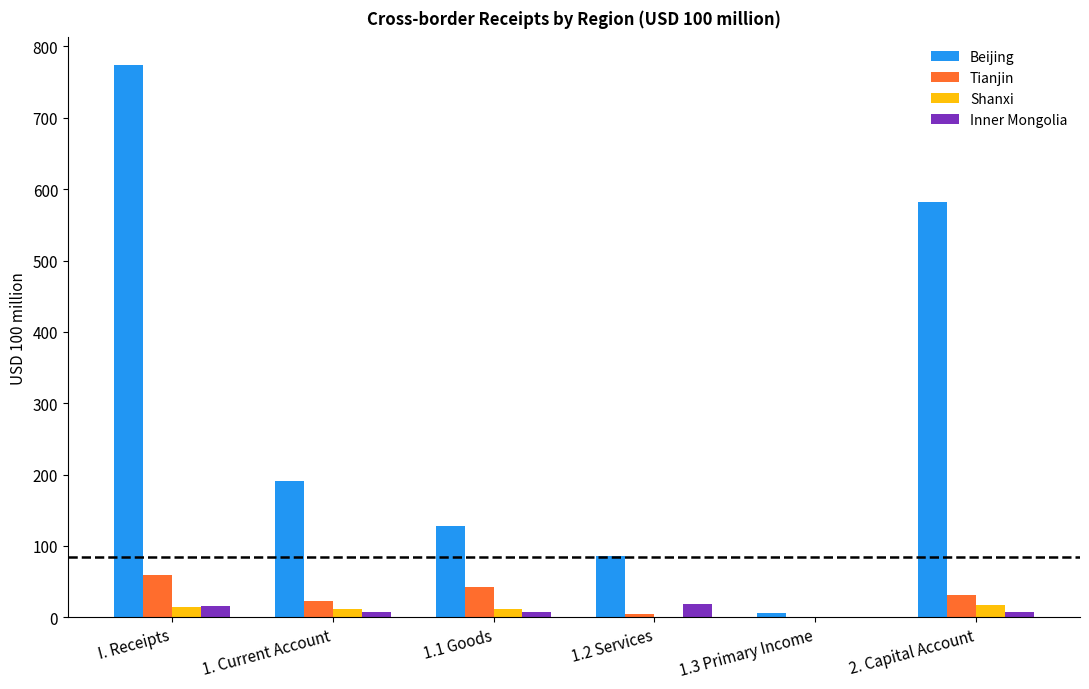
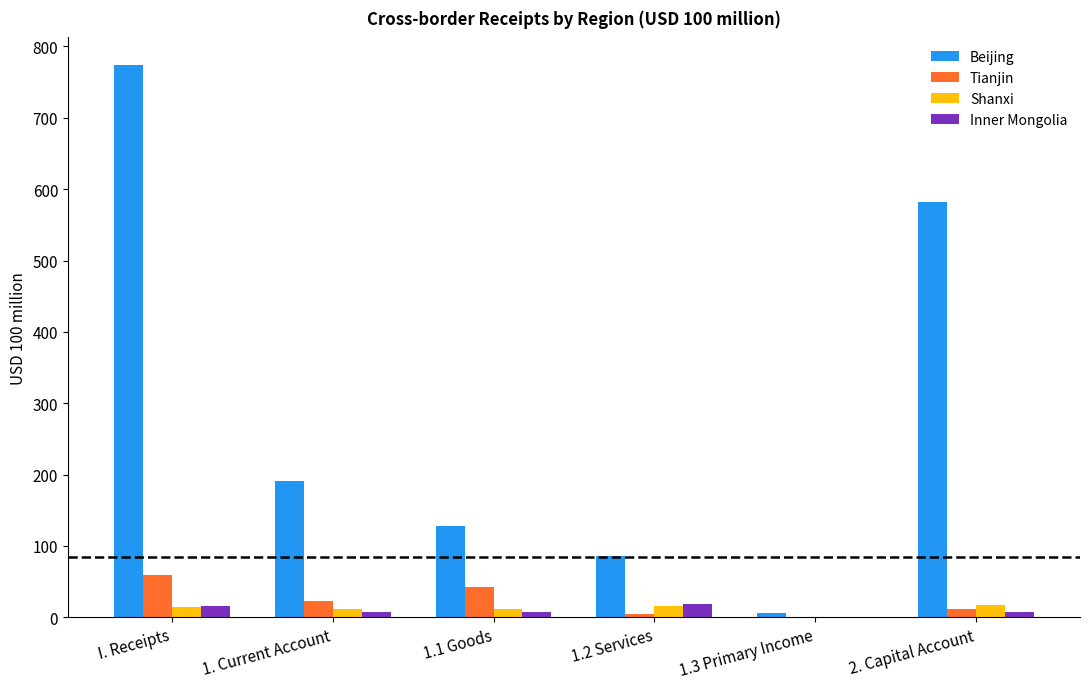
  {
    "Beijing": {
      "I. Receipts": 770,
      "1. Current Account": 190,
      "1.1 Goods": 130,
      "1.2 Services": 90,
      "1.3 Primary Income": 10,
      "2. Capital Account": 580
    },
    "Tianjin": {
      "I. Receipts": 60,
      "1. Current Account": 20,
      "1.1 Goods": 40,
      "1.2 Services": 10,
-     "2. Capital Account": 30
+     "2. Capital Account": 10
    },
    "Shanxi": {
      "I. Receipts": 10,
      "1. Current Account": 10,
      "1.1 Goods": 10,
-     "1.2 Services": 0,
+     "1.2 Services": 20,
      "2. Capital Account": 20
    },
    "Inner Mongolia": {
      "I. Receipts": 20,
      "1. Current Account": 10,
      "1.1 Goods": 10,
      "1.2 Services": 20,
      "2. Capital Account": 10
    }
  }
